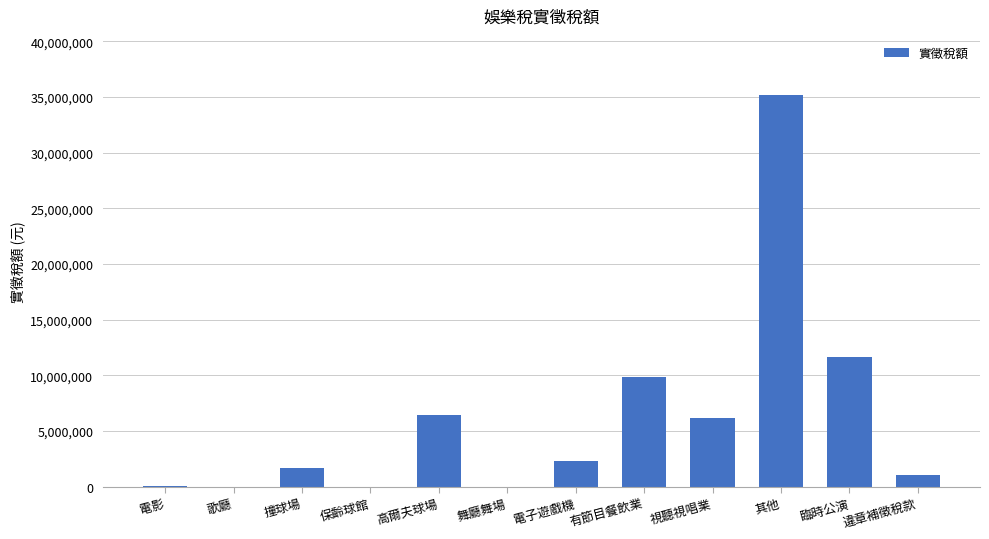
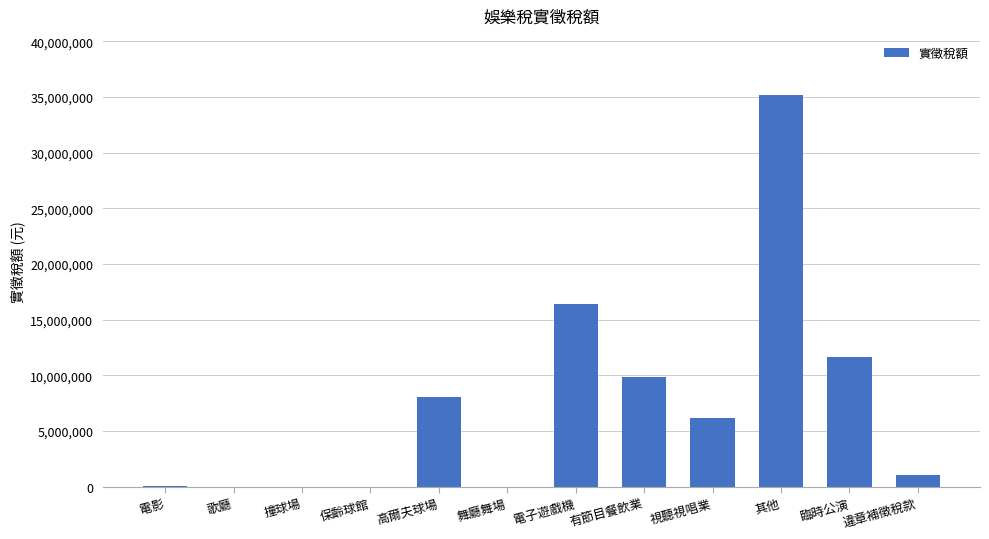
  {
    "歌廳": "0",
-   "撞球場": "1,600,000",
+   "撞球場": "0",
    "保齡球館": "0",
-   "高爾夫球場": "6,500,000",
+   "高爾夫球場": "8,000,000",
    "舞廳舞場": "0",
-   "電子遊戲機": "2,300,000",
+   "電子遊戲機": "16,400,000",
    "有節目餐飲業": "9,800,000",
    "視聽視唱業": "6,200,000",
    "其他": "35,200,000",
    "臨時公演": "11,600,000",
    "違章補徵稅款": "1,000,000"
  }
